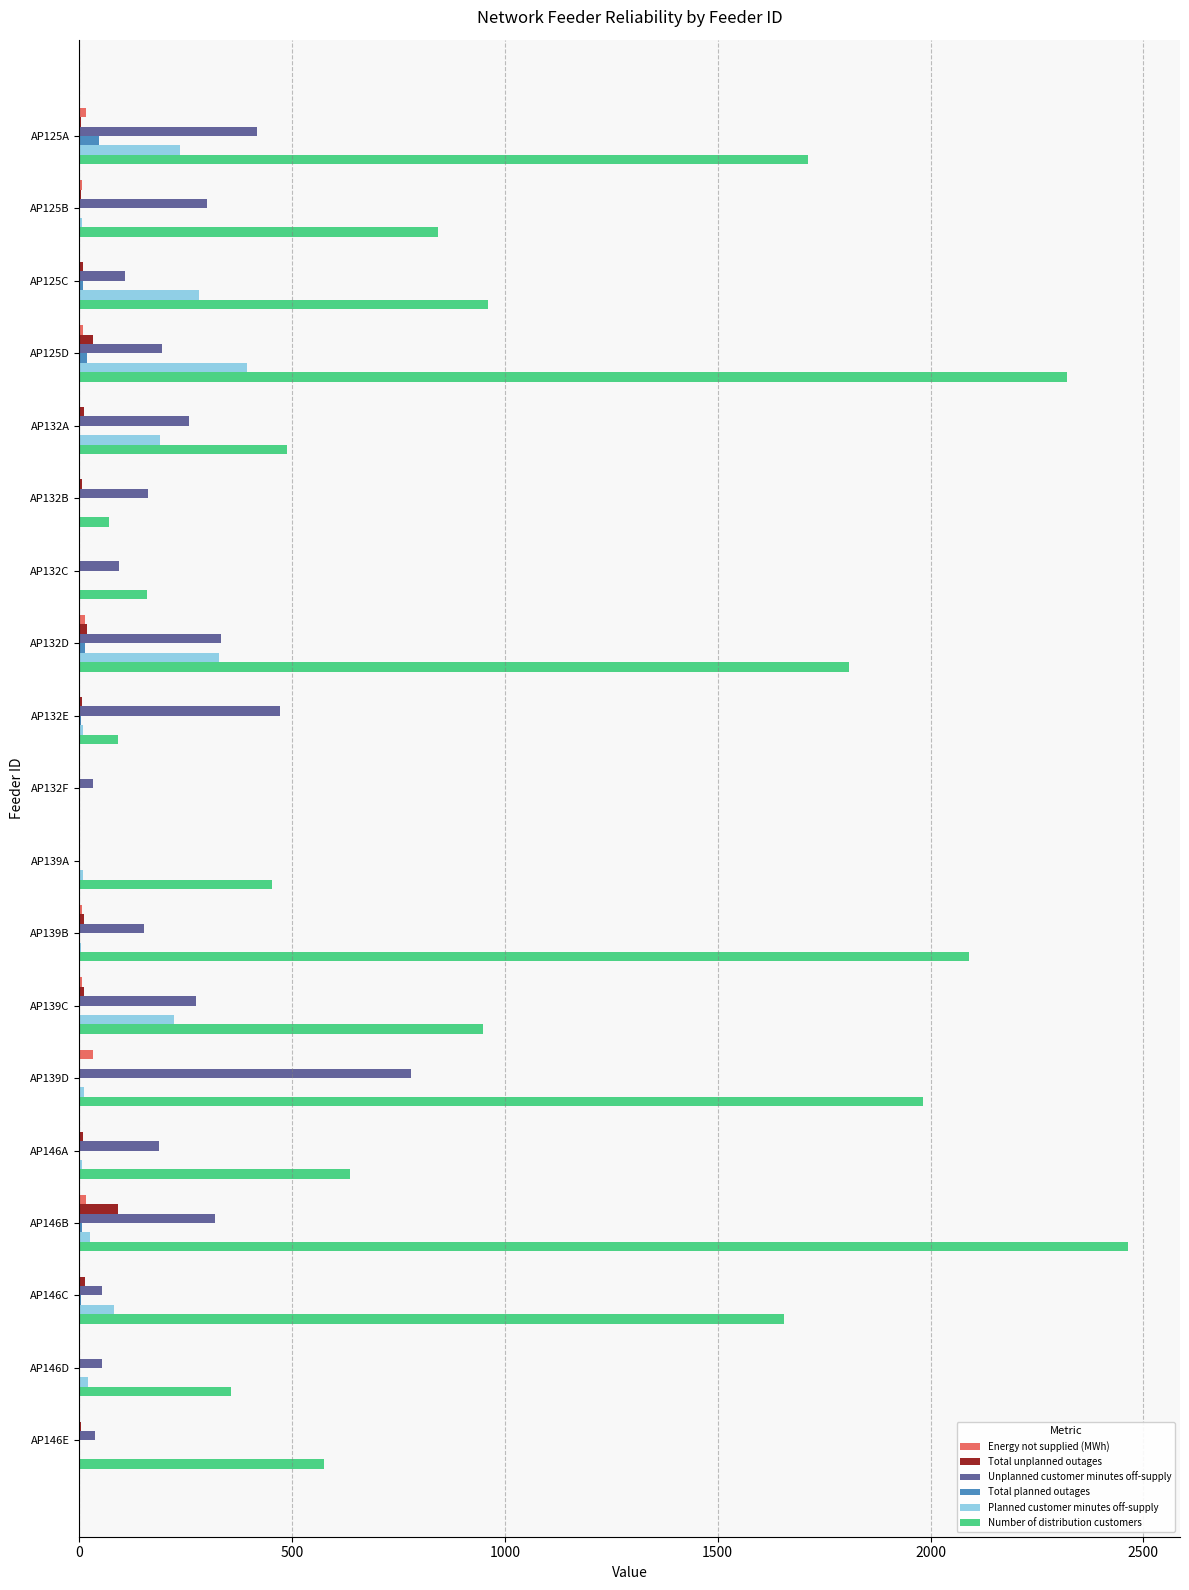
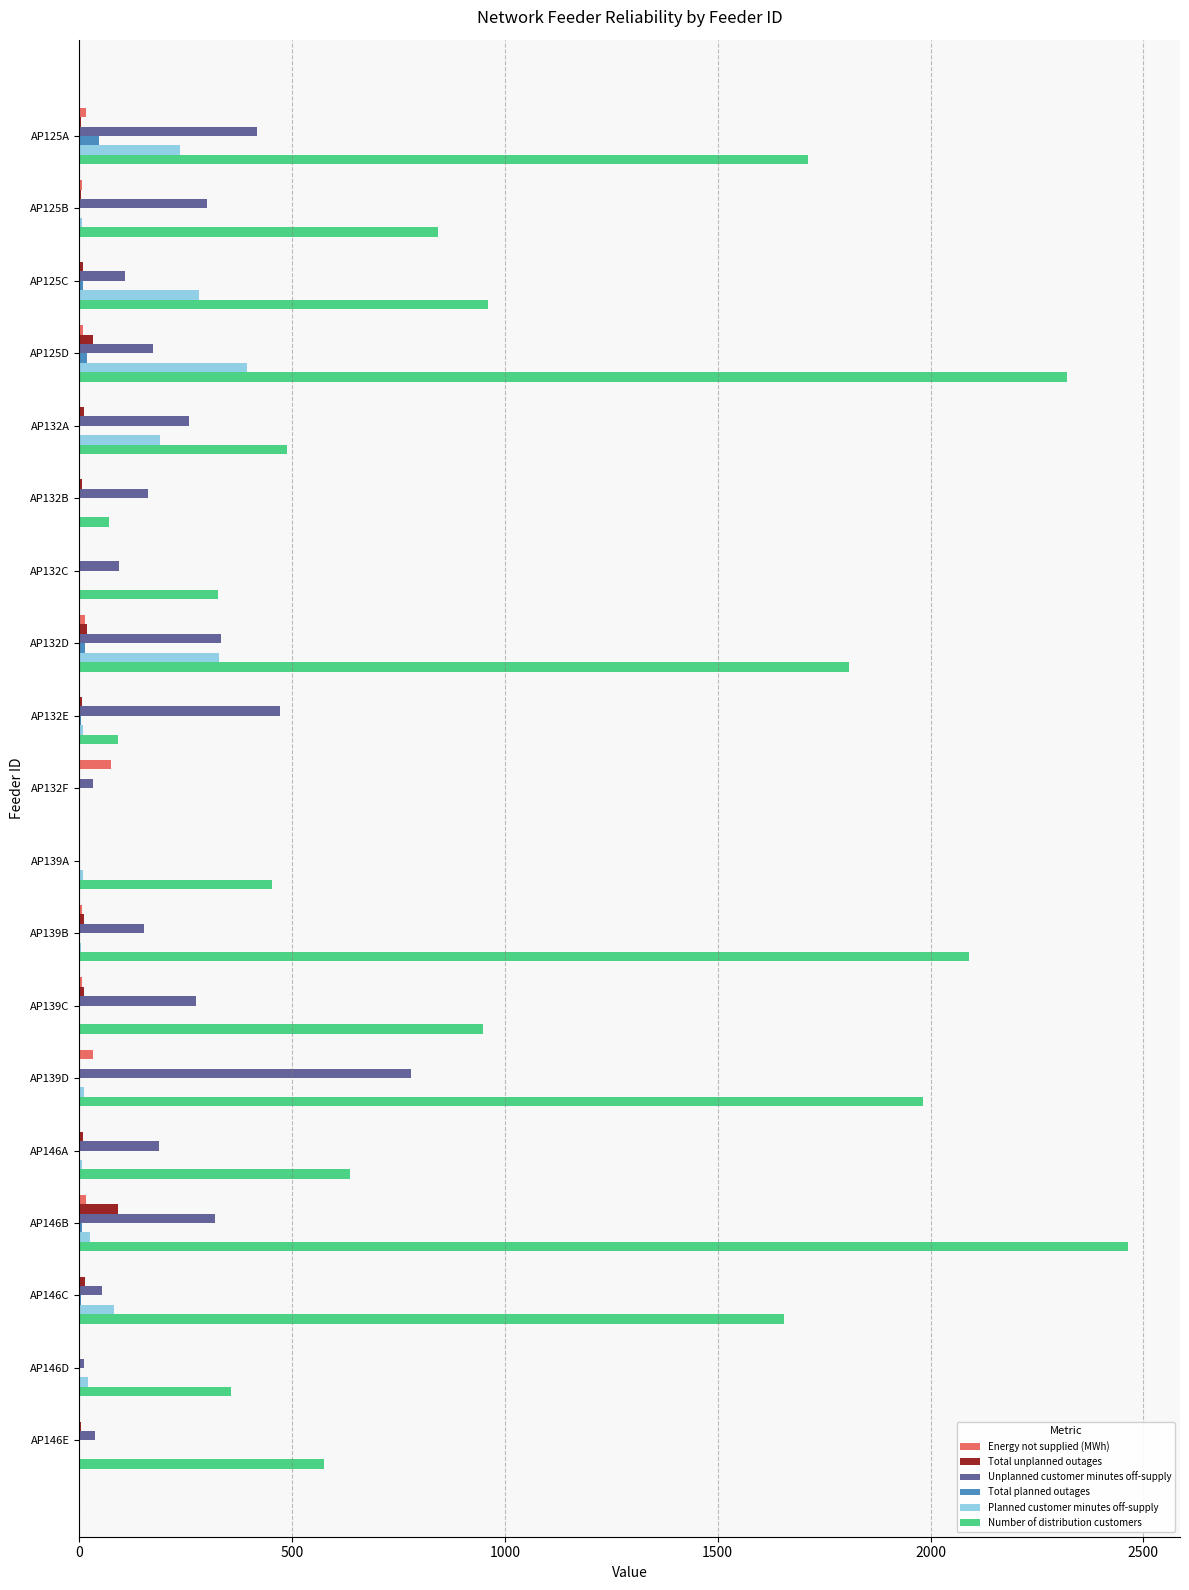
  {
    "Energy not supplied (MWh)": {
      "AP125A": 20,
      "AP125D": 10,
      "AP132D": 10,
-     "AP132F": 0,
+     "AP132F": 70,
      "AP139B": 10,
      "AP139D": 30,
      "AP146B": 20
    },
    "Total unplanned outages": {
      "AP125C": 10,
      "AP125D": 30,
      "AP132A": 10,
      "AP132B": 10,
      "AP132D": 20,
      "AP132E": 10,
      "AP139B": 10,
      "AP139C": 10,
      "AP146A": 10,
      "AP146B": 90,
      "AP146C": 10
    },
    "Unplanned customer minutes off-supply": {
      "AP125A": 420,
      "AP125B": 300,
      "AP125C": 110,
-     "AP125D": 190,
+     "AP125D": 170,
      "AP132A": 260,
      "AP132B": 160,
      "AP132C": 90,
      "AP132D": 330,
      "AP132E": 470,
      "AP132F": 30,
      "AP139B": 150,
      "AP139C": 270,
      "AP139D": 780,
      "AP146A": 190,
      "AP146B": 320,
      "AP146C": 50,
-     "AP146D": 50,
+     "AP146D": 10,
      "AP146E": 40
    },
    "Total planned outages": {
      "AP125A": 50,
      "AP125C": 10,
      "AP125D": 20,
      "AP132B": 0,
      "AP132C": 0,
      "AP132D": 10,
      "AP132F": 0,
      "AP139C": 0,
      "AP146B": 10,
      "AP146D": 0
    },
    "Planned customer minutes off-supply": {
      "AP125A": 240,
      "AP125B": 10,
      "AP125C": 280,
      "AP125D": 390,
      "AP132A": 190,
      "AP132B": 0,
      "AP132C": 0,
      "AP132D": 330,
      "AP132E": 10,
      "AP132F": 0,
      "AP139A": 10,
-     "AP139C": 220,
+     "AP139C": 0,
      "AP139D": 10,
      "AP146A": 10,
      "AP146B": 30,
      "AP146C": 80,
      "AP146D": 20
    },
    "Number of distribution customers": {
      "AP125A": 1710,
      "AP125B": 840,
      "AP125C": 960,
      "AP125D": 2320,
      "AP132A": 490,
      "AP132B": 70,
-     "AP132C": 160,
+     "AP132C": 330,
      "AP132D": 1810,
      "AP132E": 90,
      "AP139A": 450,
      "AP139B": 2090,
      "AP139C": 950,
      "AP139D": 1980,
      "AP146A": 640,
      "AP146B": 2460,
      "AP146C": 1660,
      "AP146D": 360,
      "AP146E": 580
    }
  }
